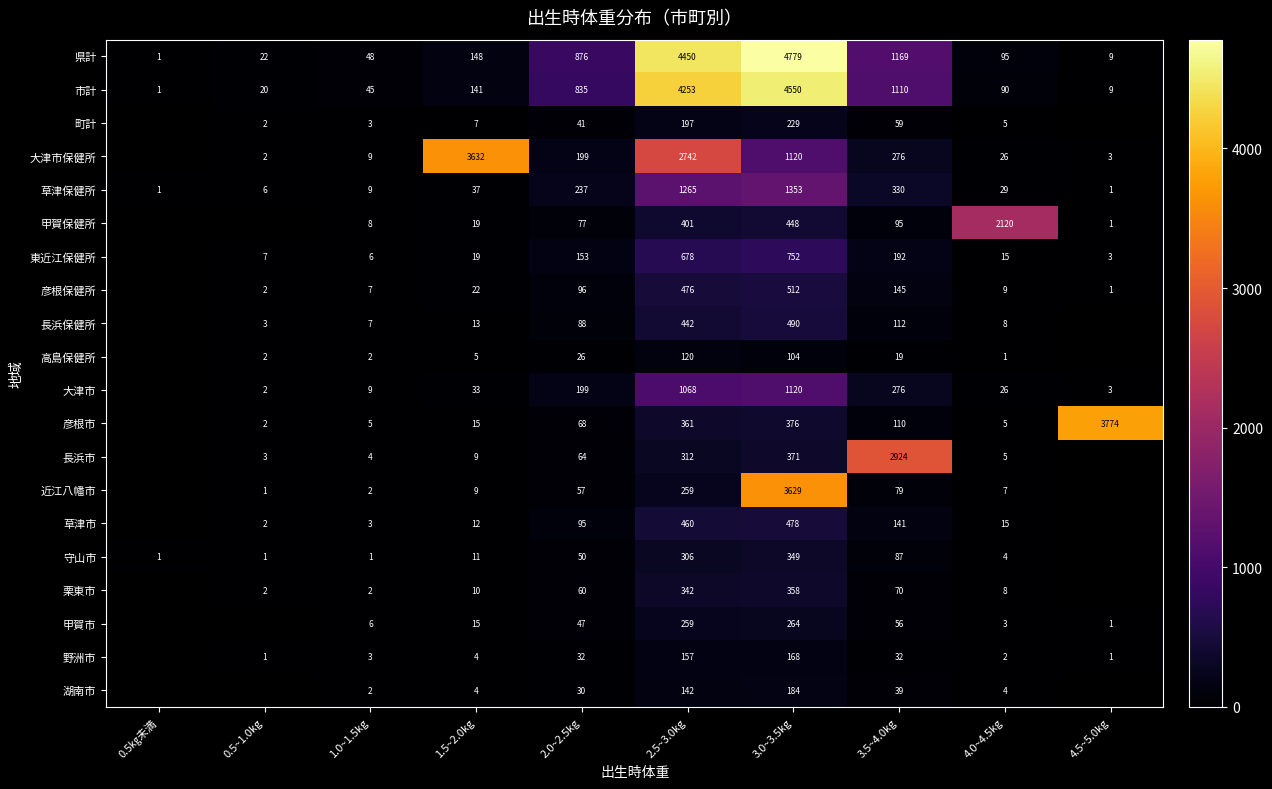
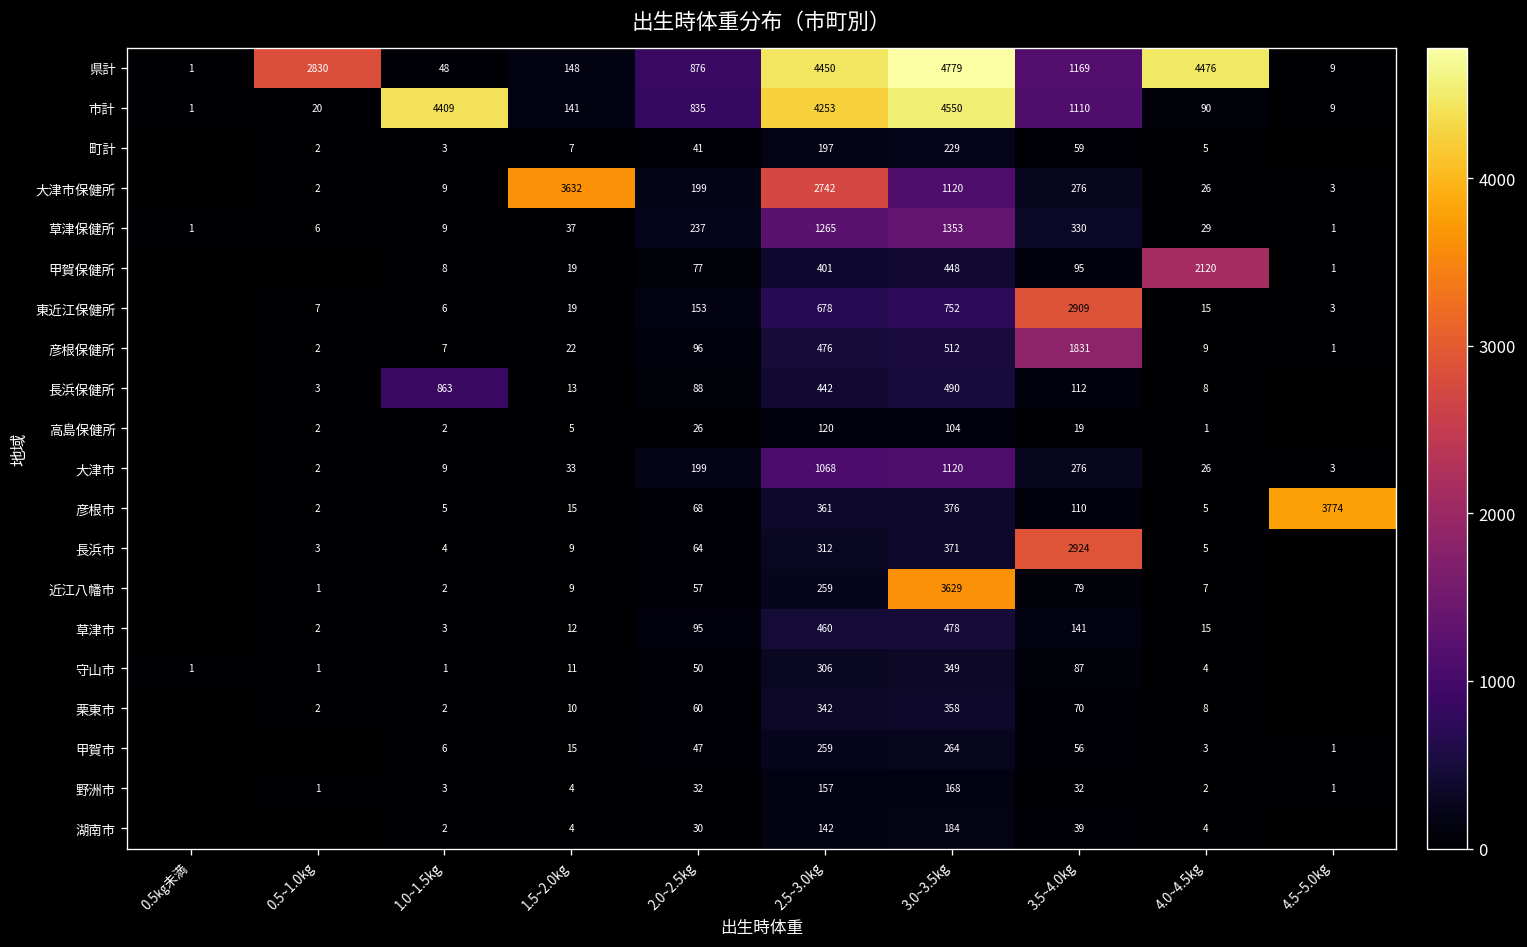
  {
    "県計": {
      "0.5㎏未満": 1,
-     "0.5~1.0kg": 22,
+     "0.5~1.0kg": 2830,
      "1.0~1.5kg": 48,
      "1.5~2.0kg": 148,
      "2.0~2.5kg": 876,
      "2.5~3.0kg": 4450,
      "3.0~3.5kg": 4779,
      "3.5~4.0kg": 1169,
-     "4.0~4.5kg": 95,
+     "4.0~4.5kg": 4476,
      "4.5~5.0kg": 9
    },
    "市計": {
      "0.5㎏未満": 1,
      "0.5~1.0kg": 20,
-     "1.0~1.5kg": 45,
+     "1.0~1.5kg": 4409,
      "1.5~2.0kg": 141,
      "2.0~2.5kg": 835,
      "2.5~3.0kg": 4253,
      "3.0~3.5kg": 4550,
      "3.5~4.0kg": 1110,
      "4.0~4.5kg": 90,
      "4.5~5.0kg": 9
    },
    "町計": {
      "0.5~1.0kg": 2,
      "1.0~1.5kg": 3,
      "1.5~2.0kg": 7,
      "2.0~2.5kg": 41,
      "2.5~3.0kg": 197,
      "3.0~3.5kg": 229,
      "3.5~4.0kg": 59,
      "4.0~4.5kg": 5
    },
    "大津市保健所": {
      "0.5~1.0kg": 2,
      "1.0~1.5kg": 9,
      "1.5~2.0kg": 3632,
      "2.0~2.5kg": 199,
      "2.5~3.0kg": 2742,
      "3.0~3.5kg": 1120,
      "3.5~4.0kg": 276,
      "4.0~4.5kg": 26,
      "4.5~5.0kg": 3
    },
    "草津保健所": {
      "0.5㎏未満": 1,
      "0.5~1.0kg": 6,
      "1.0~1.5kg": 9,
      "1.5~2.0kg": 37,
      "2.0~2.5kg": 237,
      "2.5~3.0kg": 1265,
      "3.0~3.5kg": 1353,
      "3.5~4.0kg": 330,
      "4.0~4.5kg": 29,
      "4.5~5.0kg": 1
    },
    "甲賀保健所": {
      "1.0~1.5kg": 8,
      "1.5~2.0kg": 19,
      "2.0~2.5kg": 77,
      "2.5~3.0kg": 401,
      "3.0~3.5kg": 448,
      "3.5~4.0kg": 95,
      "4.0~4.5kg": 2120,
      "4.5~5.0kg": 1
    },
    "東近江保健所": {
      "0.5~1.0kg": 7,
      "1.0~1.5kg": 6,
      "1.5~2.0kg": 19,
      "2.0~2.5kg": 153,
      "2.5~3.0kg": 678,
      "3.0~3.5kg": 752,
-     "3.5~4.0kg": 192,
+     "3.5~4.0kg": 2909,
      "4.0~4.5kg": 15,
      "4.5~5.0kg": 3
    },
    "彦根保健所": {
      "0.5~1.0kg": 2,
      "1.0~1.5kg": 7,
      "1.5~2.0kg": 22,
      "2.0~2.5kg": 96,
      "2.5~3.0kg": 476,
      "3.0~3.5kg": 512,
-     "3.5~4.0kg": 145,
+     "3.5~4.0kg": 1831,
      "4.0~4.5kg": 9,
      "4.5~5.0kg": 1
    },
    "長浜保健所": {
      "0.5~1.0kg": 3,
-     "1.0~1.5kg": 7,
+     "1.0~1.5kg": 863,
      "1.5~2.0kg": 13,
      "2.0~2.5kg": 88,
      "2.5~3.0kg": 442,
      "3.0~3.5kg": 490,
      "3.5~4.0kg": 112,
      "4.0~4.5kg": 8
    },
    "高島保健所": {
      "0.5~1.0kg": 2,
      "1.0~1.5kg": 2,
      "1.5~2.0kg": 5,
      "2.0~2.5kg": 26,
      "2.5~3.0kg": 120,
      "3.0~3.5kg": 104,
      "3.5~4.0kg": 19,
      "4.0~4.5kg": 1
    },
    "大津市": {
      "0.5~1.0kg": 2,
      "1.0~1.5kg": 9,
      "1.5~2.0kg": 33,
      "2.0~2.5kg": 199,
      "2.5~3.0kg": 1068,
      "3.0~3.5kg": 1120,
      "3.5~4.0kg": 276,
      "4.0~4.5kg": 26,
      "4.5~5.0kg": 3
    },
    "彦根市": {
      "0.5~1.0kg": 2,
      "1.0~1.5kg": 5,
      "1.5~2.0kg": 15,
      "2.0~2.5kg": 68,
      "2.5~3.0kg": 361,
      "3.0~3.5kg": 376,
      "3.5~4.0kg": 110,
      "4.0~4.5kg": 5,
      "4.5~5.0kg": 3774
    },
    "長浜市": {
      "0.5~1.0kg": 3,
      "1.0~1.5kg": 4,
      "1.5~2.0kg": 9,
      "2.0~2.5kg": 64,
      "2.5~3.0kg": 312,
      "3.0~3.5kg": 371,
      "3.5~4.0kg": 2924,
      "4.0~4.5kg": 5
    },
    "近江八幡市": {
      "0.5~1.0kg": 1,
      "1.0~1.5kg": 2,
      "1.5~2.0kg": 9,
      "2.0~2.5kg": 57,
      "2.5~3.0kg": 259,
      "3.0~3.5kg": 3629,
      "3.5~4.0kg": 79,
      "4.0~4.5kg": 7
    },
    "草津市": {
      "0.5~1.0kg": 2,
      "1.0~1.5kg": 3,
      "1.5~2.0kg": 12,
      "2.0~2.5kg": 95,
      "2.5~3.0kg": 460,
      "3.0~3.5kg": 478,
      "3.5~4.0kg": 141,
      "4.0~4.5kg": 15
    },
    "守山市": {
      "0.5㎏未満": 1,
      "0.5~1.0kg": 1,
      "1.0~1.5kg": 1,
      "1.5~2.0kg": 11,
      "2.0~2.5kg": 50,
      "2.5~3.0kg": 306,
      "3.0~3.5kg": 349,
      "3.5~4.0kg": 87,
      "4.0~4.5kg": 4
    },
    "栗東市": {
      "0.5~1.0kg": 2,
      "1.0~1.5kg": 2,
      "1.5~2.0kg": 10,
      "2.0~2.5kg": 60,
      "2.5~3.0kg": 342,
      "3.0~3.5kg": 358,
      "3.5~4.0kg": 70,
      "4.0~4.5kg": 8
    },
    "甲賀市": {
      "1.0~1.5kg": 6,
      "1.5~2.0kg": 15,
      "2.0~2.5kg": 47,
      "2.5~3.0kg": 259,
      "3.0~3.5kg": 264,
      "3.5~4.0kg": 56,
      "4.0~4.5kg": 3,
      "4.5~5.0kg": 1
    },
    "野洲市": {
      "0.5~1.0kg": 1,
      "1.0~1.5kg": 3,
      "1.5~2.0kg": 4,
      "2.0~2.5kg": 32,
      "2.5~3.0kg": 157,
      "3.0~3.5kg": 168,
      "3.5~4.0kg": 32,
      "4.0~4.5kg": 2,
      "4.5~5.0kg": 1
    },
    "湖南市": {
      "1.0~1.5kg": 2,
      "1.5~2.0kg": 4,
      "2.0~2.5kg": 30,
      "2.5~3.0kg": 142,
      "3.0~3.5kg": 184,
      "3.5~4.0kg": 39,
      "4.0~4.5kg": 4
    }
  }
